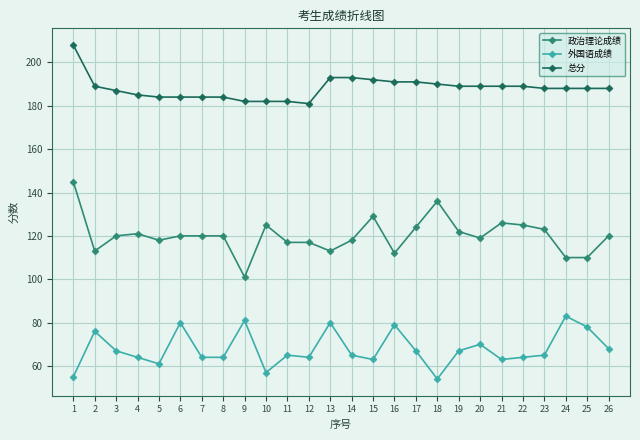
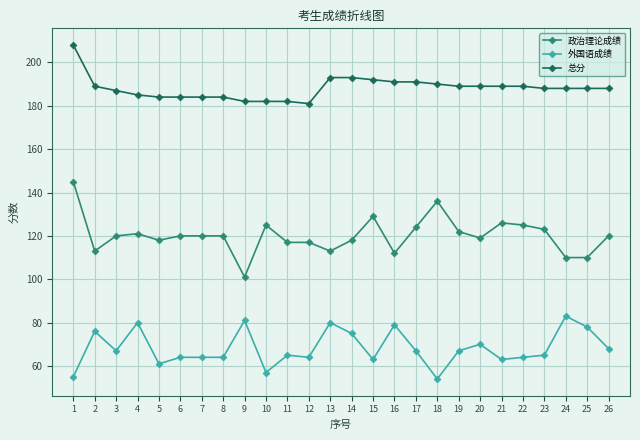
  {
    "外国语成绩": {
      "1": 55,
      "2": 76,
      "3": 67,
-     "4": 64,
+     "4": 80,
      "5": 61,
-     "6": 80,
+     "6": 64,
      "7": 64,
      "8": 64,
      "9": 81,
      "10": 57,
      "11": 65,
      "12": 64,
      "13": 80,
-     "14": 65,
+     "14": 75,
      "15": 63,
      "16": 79,
      "17": 67,
      "18": 54,
      "19": 67,
      "20": 70,
      "21": 63,
      "22": 64,
      "23": 65,
      "24": 83,
      "25": 78,
      "26": 68
    }
  }
